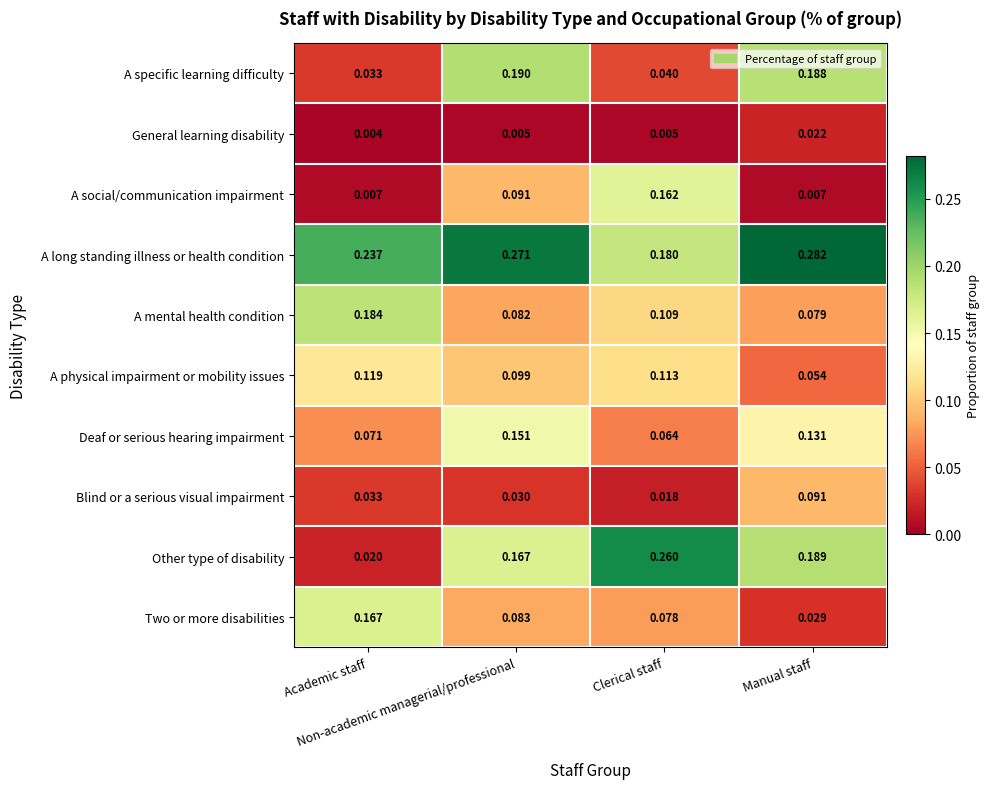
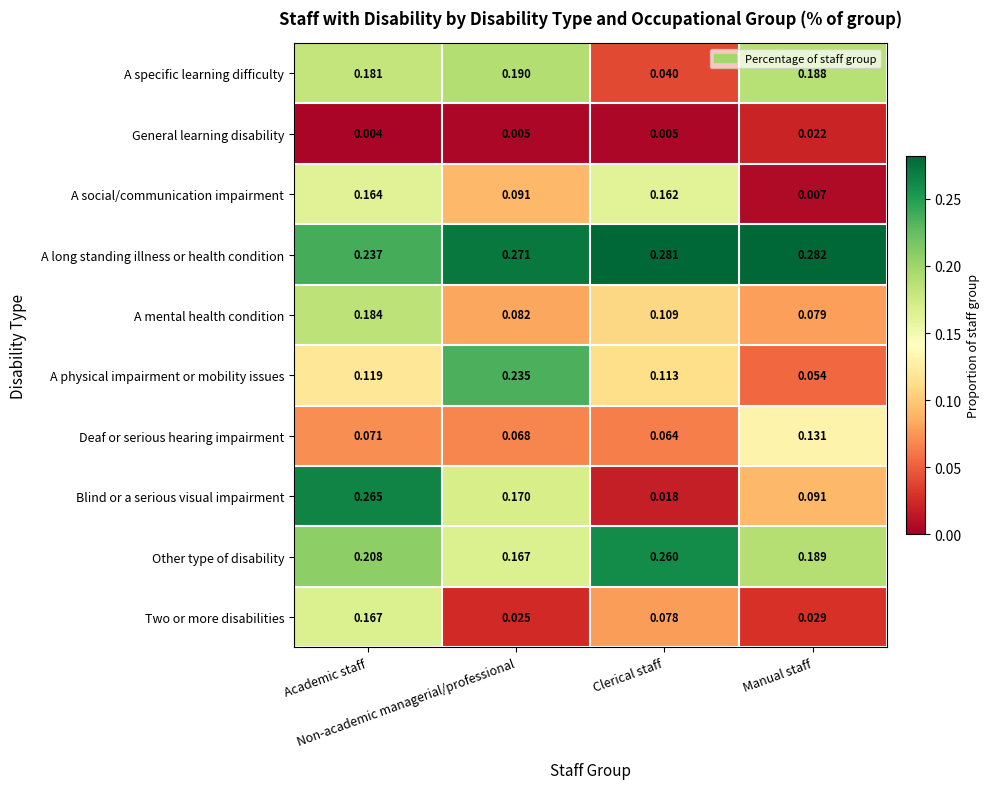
  {
    "A specific learning difficulty": {
-     "Academic staff": 0.033,
+     "Academic staff": 0.181,
      "Non-academic managerial/professional": 0.190,
      "Clerical staff": 0.040
    },
    "General learning disability": {
      "Academic staff": 0.004,
      "Non-academic managerial/professional": 0.005,
      "Clerical staff": 0.005,
      "Manual staff": 0.022
    },
    "A social/communication impairment": {
-     "Academic staff": 0.007,
+     "Academic staff": 0.164,
      "Non-academic managerial/professional": 0.091,
      "Clerical staff": 0.162,
      "Manual staff": 0.007
    },
    "A long standing illness or health condition": {
      "Academic staff": 0.237,
      "Non-academic managerial/professional": 0.271,
-     "Clerical staff": 0.180,
+     "Clerical staff": 0.281,
      "Manual staff": 0.282
    },
    "A mental health condition": {
      "Academic staff": 0.184,
      "Non-academic managerial/professional": 0.082,
      "Clerical staff": 0.109,
      "Manual staff": 0.079
    },
    "A physical impairment or mobility issues": {
      "Academic staff": 0.119,
-     "Non-academic managerial/professional": 0.099,
+     "Non-academic managerial/professional": 0.235,
      "Clerical staff": 0.113,
      "Manual staff": 0.054
    },
    "Deaf or serious hearing impairment": {
      "Academic staff": 0.071,
-     "Non-academic managerial/professional": 0.151,
+     "Non-academic managerial/professional": 0.068,
      "Clerical staff": 0.064,
      "Manual staff": 0.131
    },
    "Blind or a serious visual impairment": {
-     "Academic staff": 0.033,
-     "Non-academic managerial/professional": 0.030,
+     "Academic staff": 0.265,
+     "Non-academic managerial/professional": 0.170,
      "Clerical staff": 0.018,
      "Manual staff": 0.091
    },
    "Other type of disability": {
-     "Academic staff": 0.020,
+     "Academic staff": 0.208,
      "Non-academic managerial/professional": 0.167,
      "Clerical staff": 0.260,
      "Manual staff": 0.189
    },
    "Two or more disabilities": {
      "Academic staff": 0.167,
-     "Non-academic managerial/professional": 0.083,
+     "Non-academic managerial/professional": 0.025,
      "Clerical staff": 0.078,
      "Manual staff": 0.029
    }
  }
